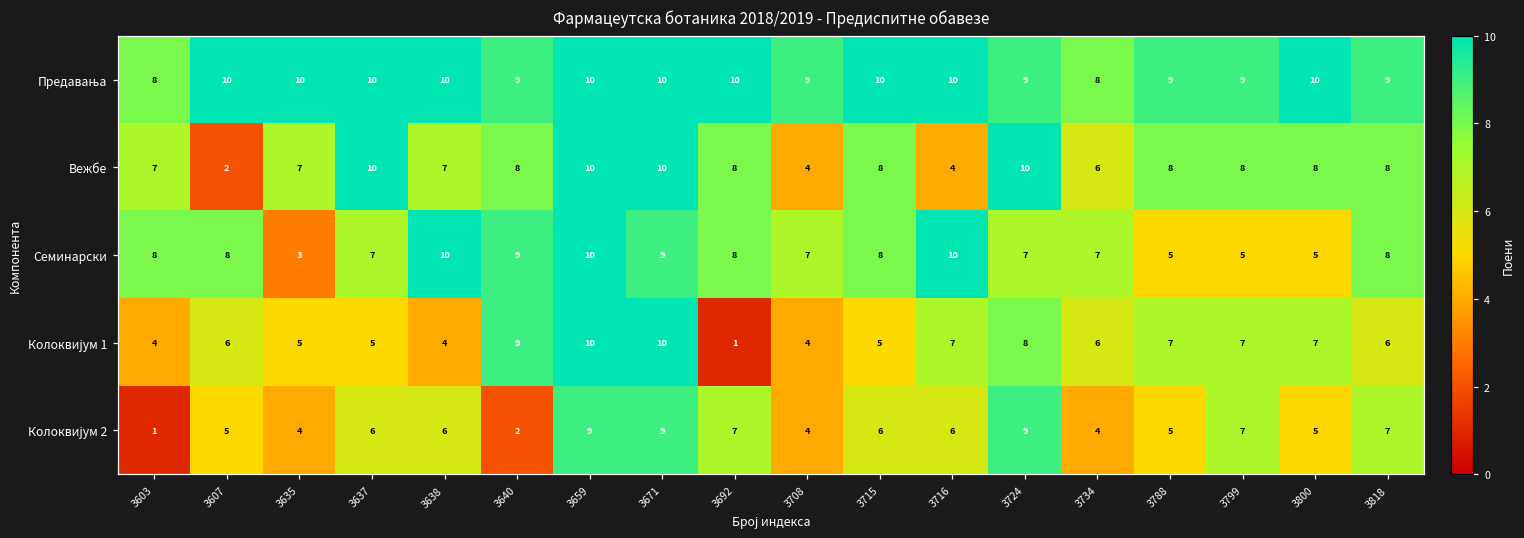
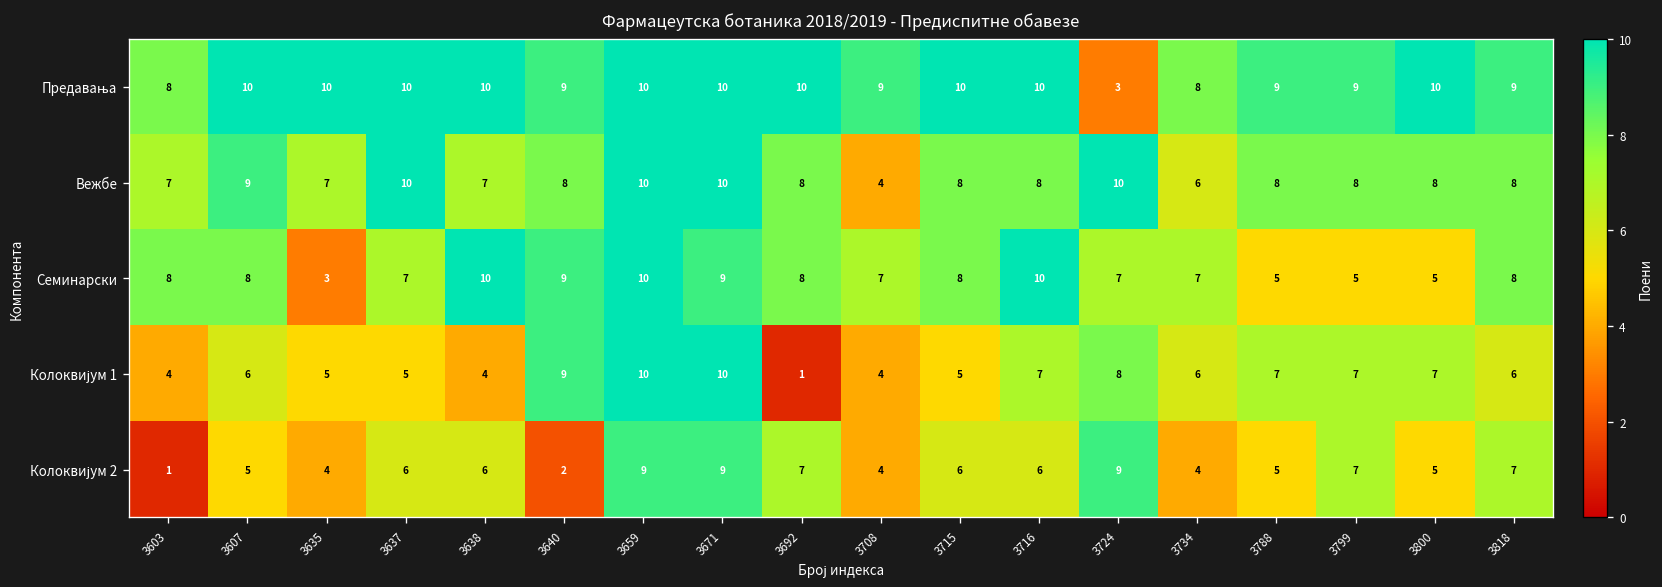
  {
    "Предавања": {
      "3603": 8,
      "3607": 10,
      "3635": 10,
      "3637": 10,
      "3638": 10,
      "3640": 9,
      "3659": 10,
      "3671": 10,
      "3692": 10,
      "3708": 9,
      "3715": 10,
      "3716": 10,
-     "3724": 9,
+     "3724": 3,
      "3734": 8,
      "3788": 9,
      "3799": 9,
      "3800": 10,
      "3818": 9
    },
    "Вежбе": {
      "3603": 7,
-     "3607": 2,
+     "3607": 9,
      "3635": 7,
      "3637": 10,
      "3638": 7,
      "3640": 8,
      "3659": 10,
      "3671": 10,
      "3692": 8,
      "3708": 4,
      "3715": 8,
-     "3716": 4,
+     "3716": 8,
      "3724": 10,
      "3734": 6,
      "3788": 8,
      "3799": 8,
      "3800": 8,
      "3818": 8
    },
    "Семинарски": {
      "3603": 8,
      "3607": 8,
      "3635": 3,
      "3637": 7,
      "3638": 10,
      "3640": 9,
      "3659": 10,
      "3671": 9,
      "3692": 8,
      "3708": 7,
      "3715": 8,
      "3716": 10,
      "3724": 7,
      "3734": 7,
      "3788": 5,
      "3799": 5,
      "3800": 5,
      "3818": 8
    },
    "Колоквијум 1": {
      "3603": 4,
      "3607": 6,
      "3635": 5,
      "3637": 5,
      "3638": 4,
      "3640": 9,
      "3659": 10,
      "3671": 10,
      "3692": 1,
      "3708": 4,
      "3715": 5,
      "3716": 7,
      "3724": 8,
      "3734": 6,
      "3788": 7,
      "3799": 7,
      "3800": 7,
      "3818": 6
    },
    "Колоквијум 2": {
      "3603": 1,
      "3607": 5,
      "3635": 4,
      "3637": 6,
      "3638": 6,
      "3640": 2,
      "3659": 9,
      "3671": 9,
      "3692": 7,
      "3708": 4,
      "3715": 6,
      "3716": 6,
      "3724": 9,
      "3734": 4,
      "3788": 5,
      "3799": 7,
      "3800": 5,
      "3818": 7
    }
  }
